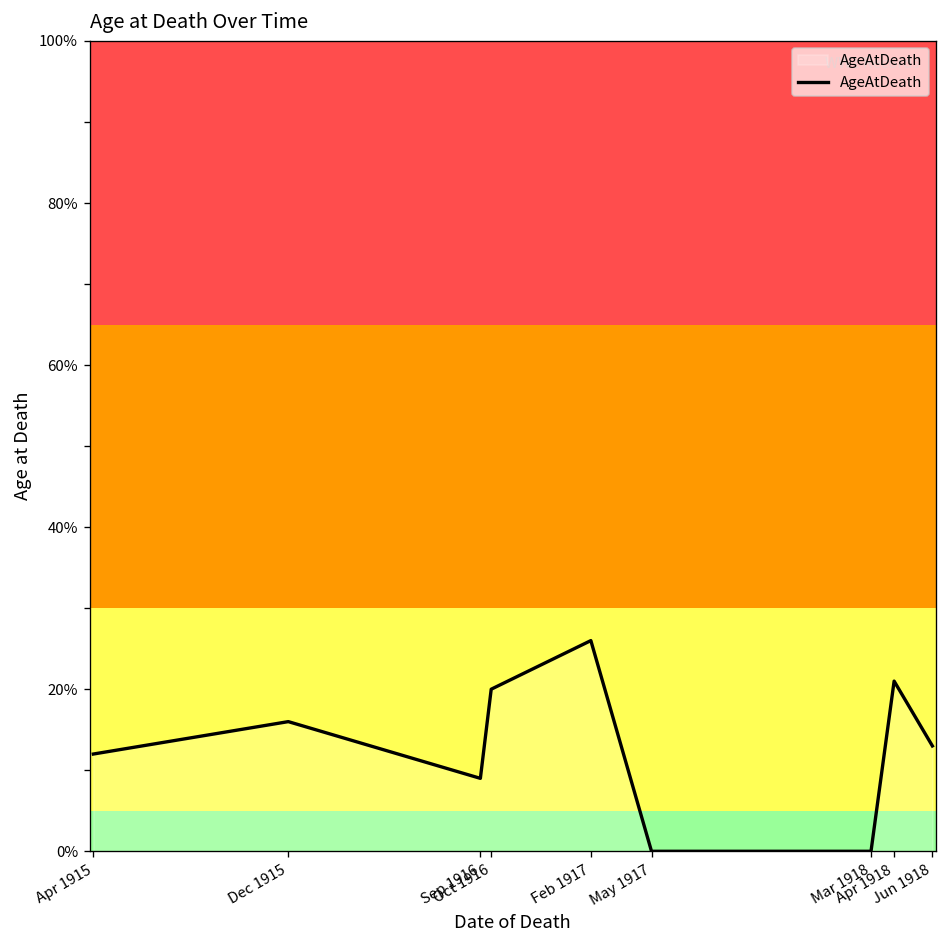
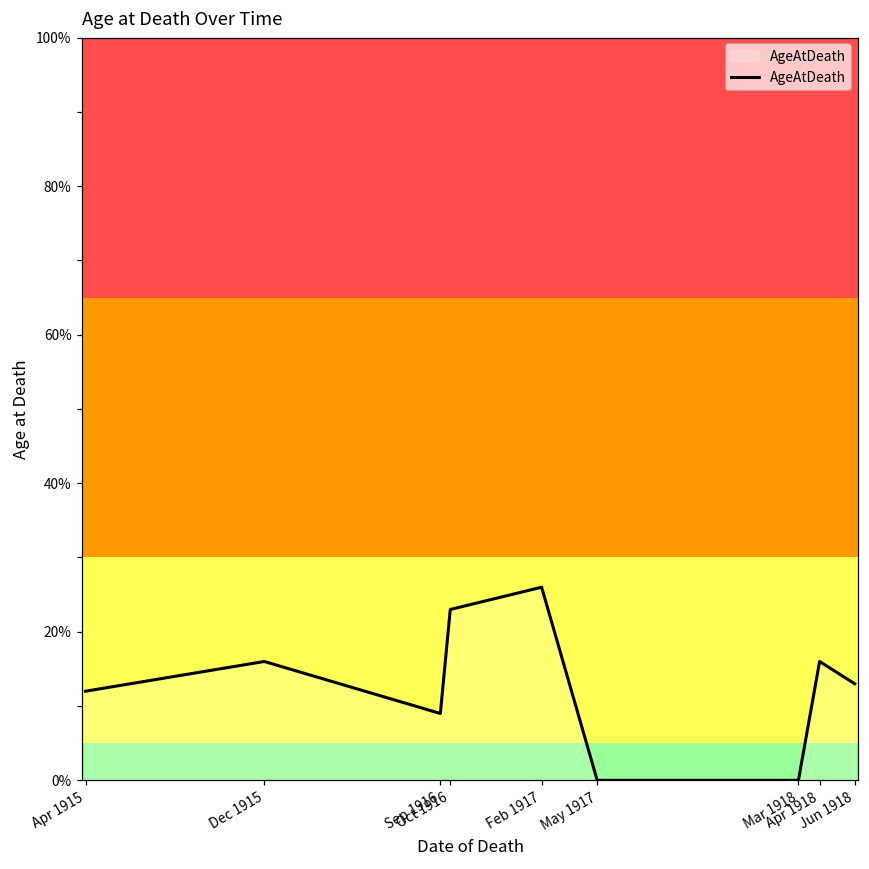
  {
    "Apr 1915": "12%",
    "Dec 1915": "16%",
    "Sep 1916": "9%",
-   "Oct 1916": "20%",
+   "Oct 1916": "23%",
    "Feb 1917": "26%",
    "May 1917": "0%",
    "Mar 1918": "0%",
-   "Apr 1918": "21%",
+   "Apr 1918": "16%",
    "Jun 1918": "13%"
  }
